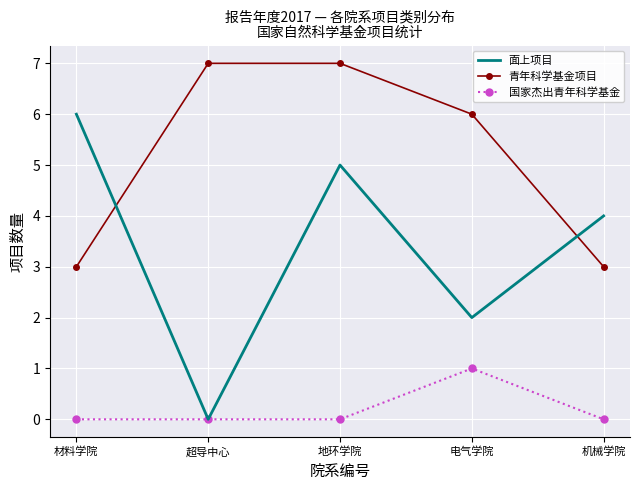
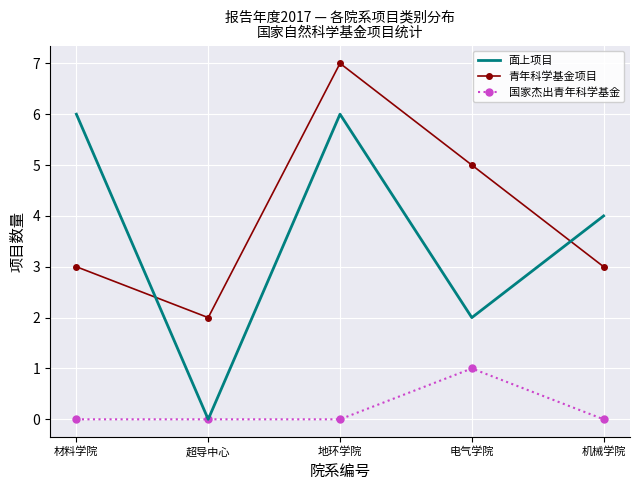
  {
    "面上项目": {
      "材料学院": 6,
-     "地环学院": 5,
+     "地环学院": 6,
      "电气学院": 2,
      "机械学院": 4
    },
    "青年科学基金项目": {
      "材料学院": 3,
-     "超导中心": 7,
+     "超导中心": 2,
      "地环学院": 7,
-     "电气学院": 6,
+     "电气学院": 5,
      "机械学院": 3
    },
    "国家杰出青年科学基金": {
      "材料学院": 0,
      "地环学院": 0,
      "电气学院": 1,
      "机械学院": 0
    }
  }
